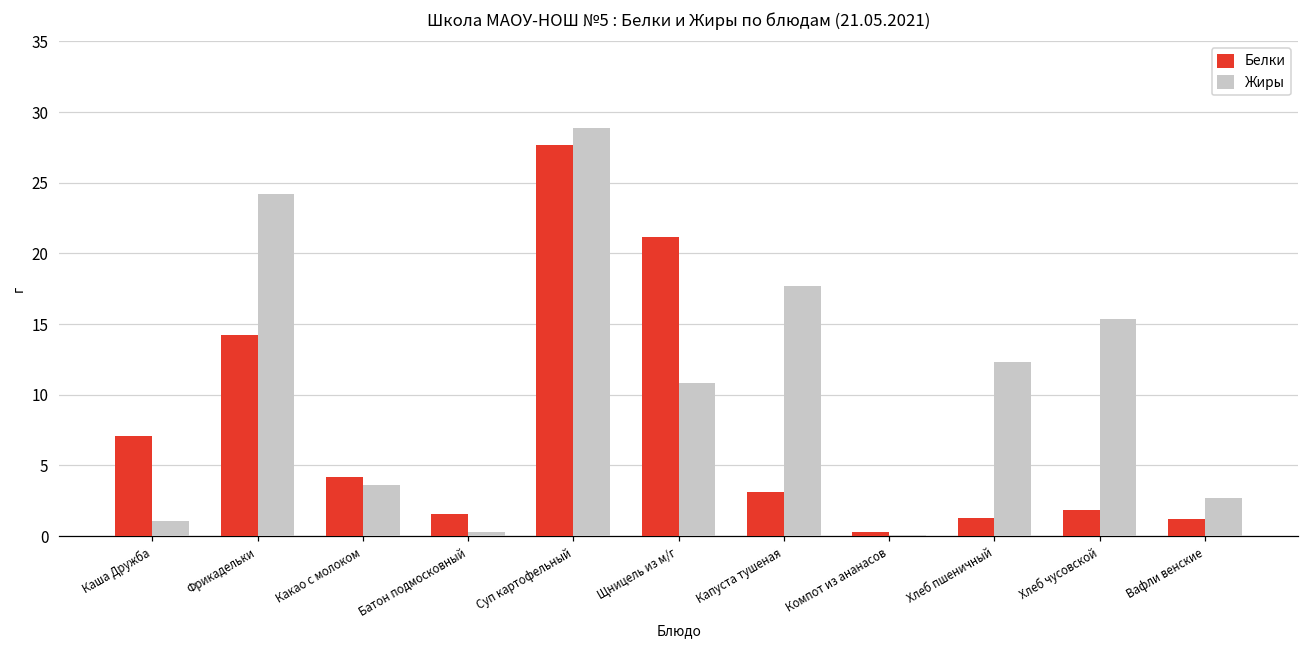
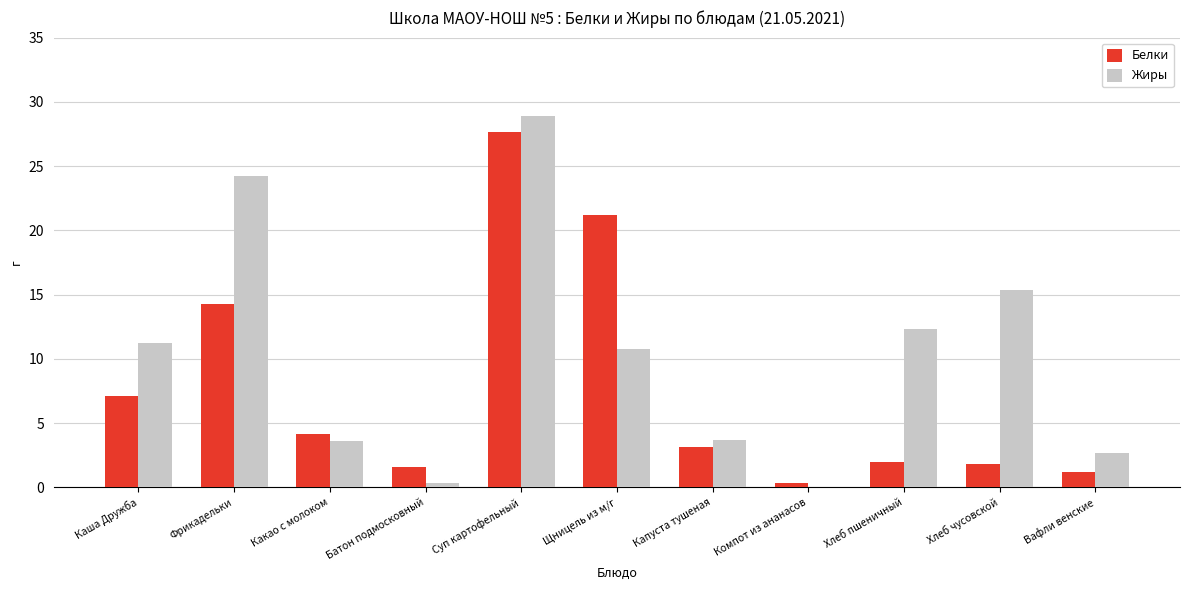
  {
    "Белки": {
      "Каша Дружба": 7.1,
      "Фрикадельки": 14.2,
      "Какао с молоком": 4.2,
      "Батон подмосковный": 1.6,
      "Суп картофельный": 27.7,
      "Щницель из м/г": 21.2,
      "Капуста тушеная": 3.1,
      "Компот из ананасов": 0.3,
-     "Хлеб пшеничный": 1.3,
+     "Хлеб пшеничный": 1.9,
      "Хлеб чусовской": 1.9,
      "Вафли венские": 1.2
    },
    "Жиры": {
-     "Каша Дружба": 1.1,
+     "Каша Дружба": 11.2,
      "Фрикадельки": 24.2,
      "Какао с молоком": 3.6,
      "Батон подмосковный": 0.3,
      "Суп картофельный": 28.9,
      "Щницель из м/г": 10.8,
-     "Капуста тушеная": 17.7,
+     "Капуста тушеная": 3.7,
      "Хлеб пшеничный": 12.3,
      "Хлеб чусовской": 15.3,
      "Вафли венские": 2.7
    }
  }
